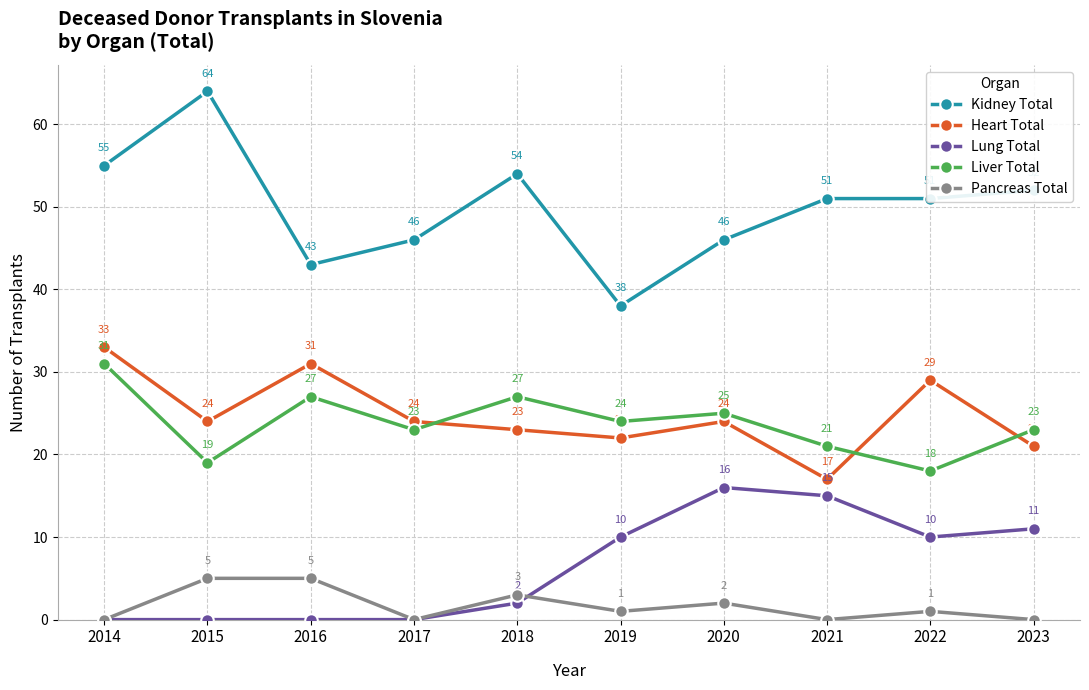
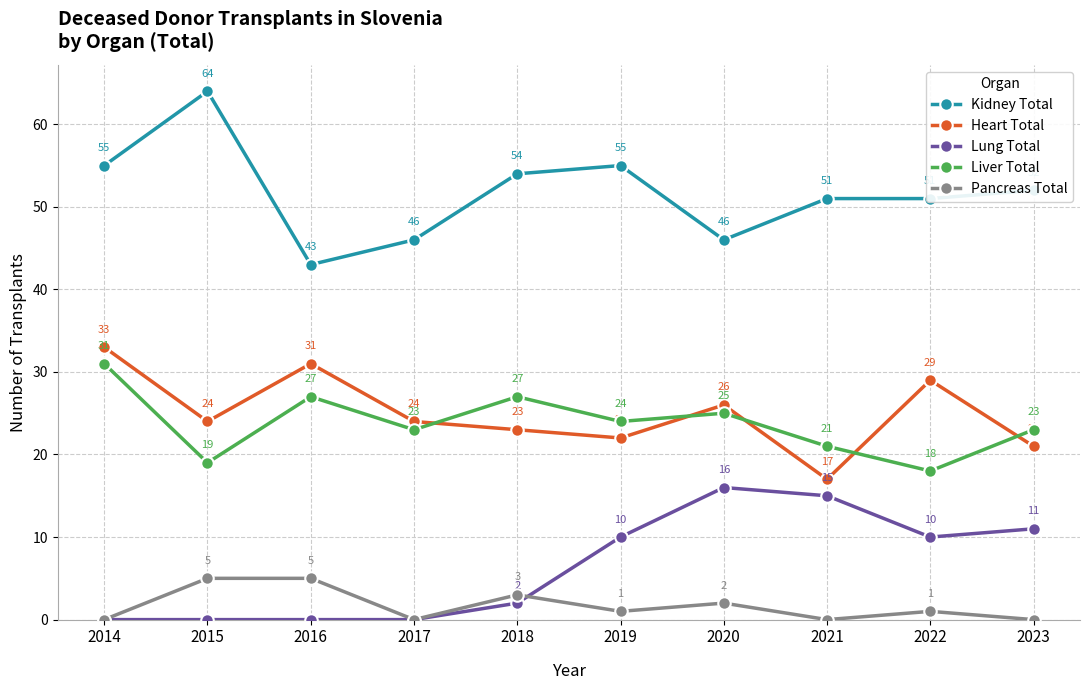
  {
    "Kidney Total": {
      "2014": 55,
      "2015": 64,
      "2016": 43,
      "2017": 46,
      "2018": 54,
-     "2019": 38,
+     "2019": 55,
      "2020": 46,
      "2021": 51
    },
    "Heart Total": {
      "2014": 33,
      "2015": 24,
      "2016": 31,
      "2018": 23,
-     "2020": 24,
+     "2020": 26,
      "2021": 17,
      "2022": 29
    },
    "Lung Total": {
      "2019": 10,
      "2020": 16,
      "2022": 10,
      "2023": 11
    },
    "Liver Total": {
      "2015": 19,
      "2016": 27,
      "2018": 27,
      "2019": 24,
      "2021": 21,
      "2022": 18,
      "2023": 23
    },
    "Pancreas Total": {
      "2015": 5,
      "2016": 5,
      "2019": 1,
      "2020": 2,
      "2022": 1
    }
  }
